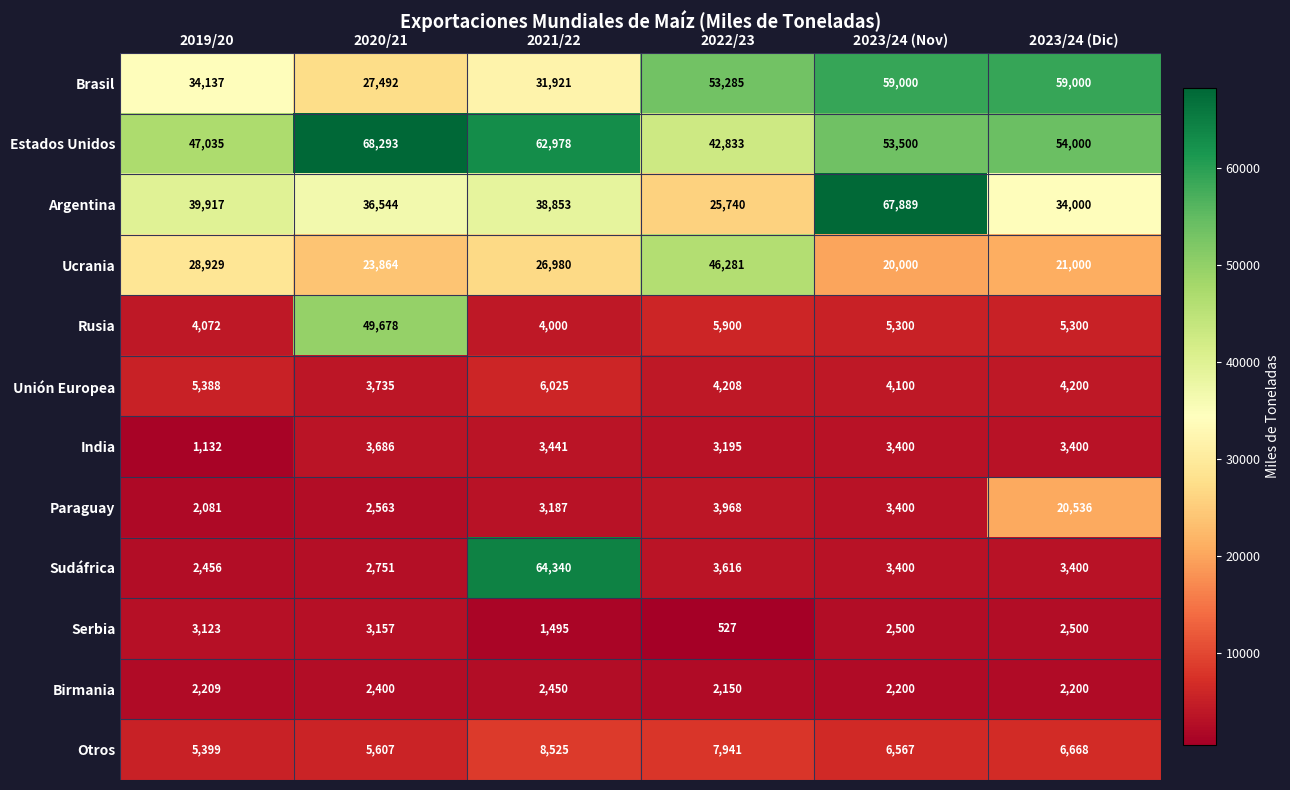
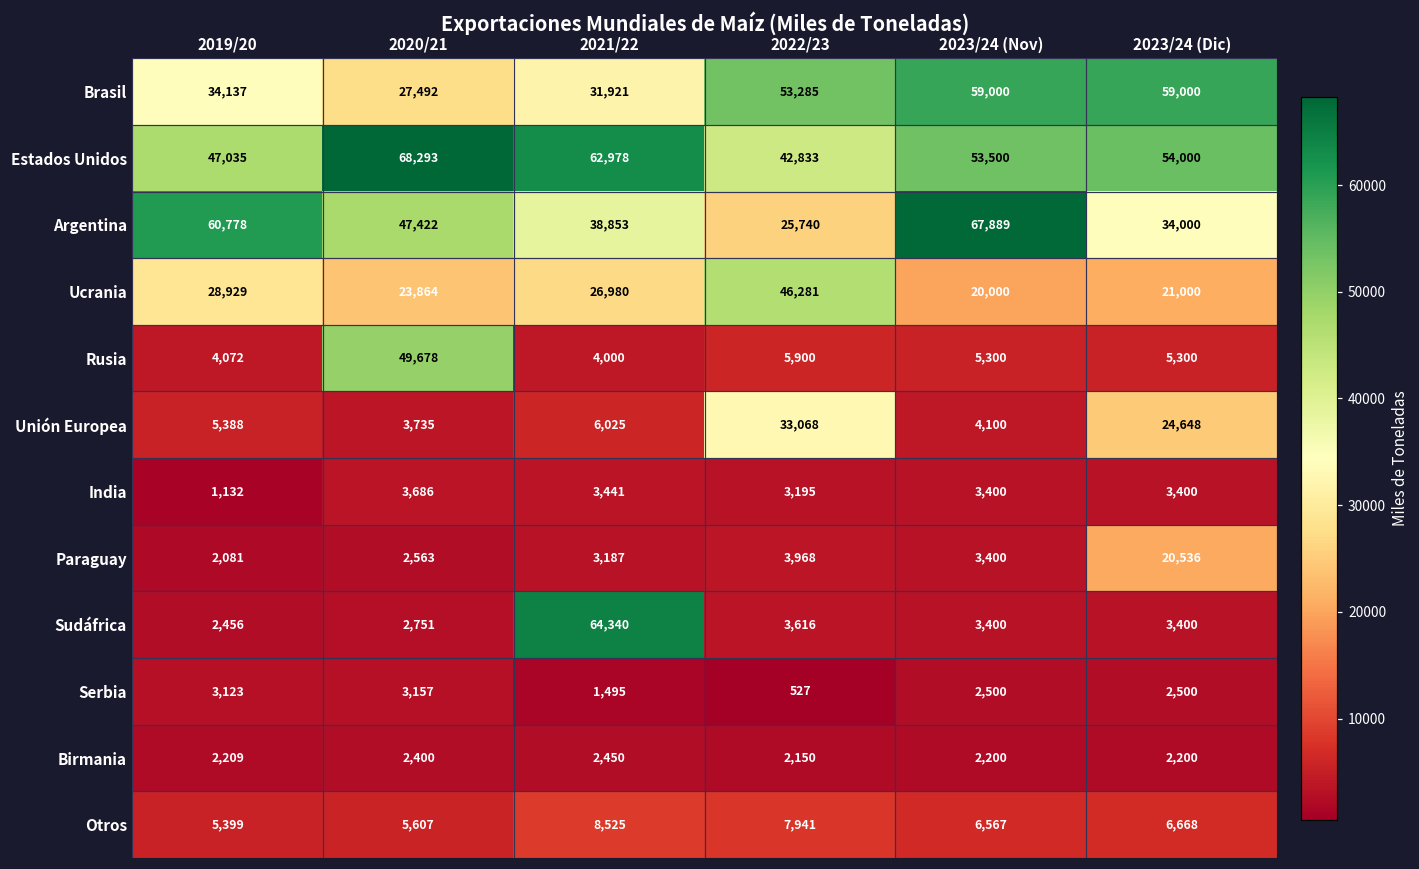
  {
    "Brasil": {
      "2019/20": "34,137",
      "2020/21": "27,492",
      "2021/22": "31,921",
      "2022/23": "53,285",
      "2023/24 (Nov)": "59,000",
      "2023/24 (Dic)": "59,000"
    },
    "Estados Unidos": {
      "2019/20": "47,035",
      "2020/21": "68,293",
      "2021/22": "62,978",
      "2022/23": "42,833",
      "2023/24 (Nov)": "53,500",
      "2023/24 (Dic)": "54,000"
    },
    "Argentina": {
-     "2019/20": "39,917",
-     "2020/21": "36,544",
+     "2019/20": "60,778",
+     "2020/21": "47,422",
      "2021/22": "38,853",
      "2022/23": "25,740",
      "2023/24 (Nov)": "67,889",
      "2023/24 (Dic)": "34,000"
    },
    "Ucrania": {
      "2019/20": "28,929",
      "2020/21": "23,864",
      "2021/22": "26,980",
      "2022/23": "46,281",
      "2023/24 (Nov)": "20,000",
      "2023/24 (Dic)": "21,000"
    },
    "Rusia": {
      "2019/20": "4,072",
      "2020/21": "49,678",
      "2021/22": "4,000",
      "2022/23": "5,900",
      "2023/24 (Nov)": "5,300",
      "2023/24 (Dic)": "5,300"
    },
    "Unión Europea": {
      "2019/20": "5,388",
      "2020/21": "3,735",
      "2021/22": "6,025",
-     "2022/23": "4,208",
+     "2022/23": "33,068",
      "2023/24 (Nov)": "4,100",
-     "2023/24 (Dic)": "4,200"
+     "2023/24 (Dic)": "24,648"
    },
    "India": {
      "2019/20": "1,132",
      "2020/21": "3,686",
      "2021/22": "3,441",
      "2022/23": "3,195",
      "2023/24 (Nov)": "3,400",
      "2023/24 (Dic)": "3,400"
    },
    "Paraguay": {
      "2019/20": "2,081",
      "2020/21": "2,563",
      "2021/22": "3,187",
      "2022/23": "3,968",
      "2023/24 (Nov)": "3,400",
      "2023/24 (Dic)": "20,536"
    },
    "Sudáfrica": {
      "2019/20": "2,456",
      "2020/21": "2,751",
      "2021/22": "64,340",
      "2022/23": "3,616",
      "2023/24 (Nov)": "3,400",
      "2023/24 (Dic)": "3,400"
    },
    "Serbia": {
      "2019/20": "3,123",
      "2020/21": "3,157",
      "2021/22": "1,495",
      "2022/23": "527",
      "2023/24 (Nov)": "2,500",
      "2023/24 (Dic)": "2,500"
    },
    "Birmania": {
      "2019/20": "2,209",
      "2020/21": "2,400",
      "2021/22": "2,450",
      "2022/23": "2,150",
      "2023/24 (Nov)": "2,200",
      "2023/24 (Dic)": "2,200"
    },
    "Otros": {
      "2019/20": "5,399",
      "2020/21": "5,607",
      "2021/22": "8,525",
      "2022/23": "7,941",
      "2023/24 (Nov)": "6,567",
      "2023/24 (Dic)": "6,668"
    }
  }
